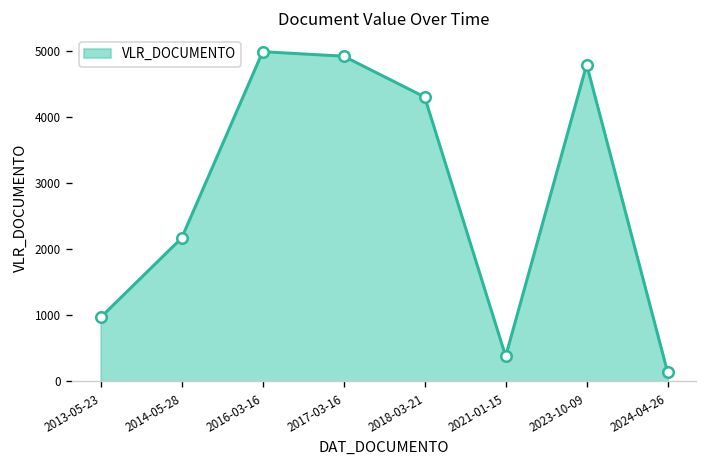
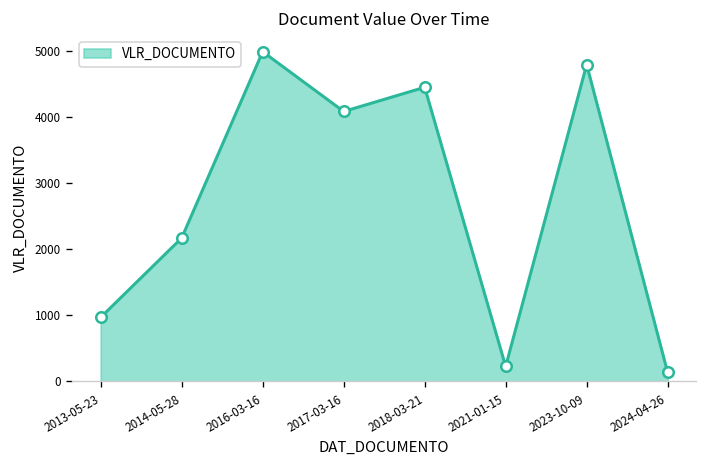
  {
    "2013-05-23": 1000,
    "2014-05-28": 2200,
    "2016-03-16": 5000,
-   "2017-03-16": 4900,
-   "2018-03-21": 4300,
-   "2021-01-15": 400,
+   "2017-03-16": 4100,
+   "2018-03-21": 4500,
+   "2021-01-15": 200,
    "2023-10-09": 4800,
    "2024-04-26": 100
  }
